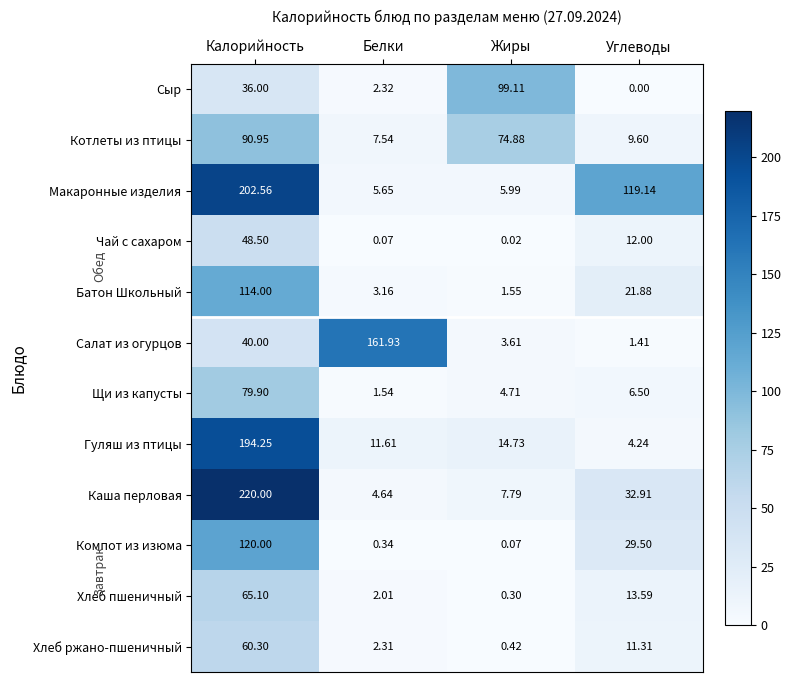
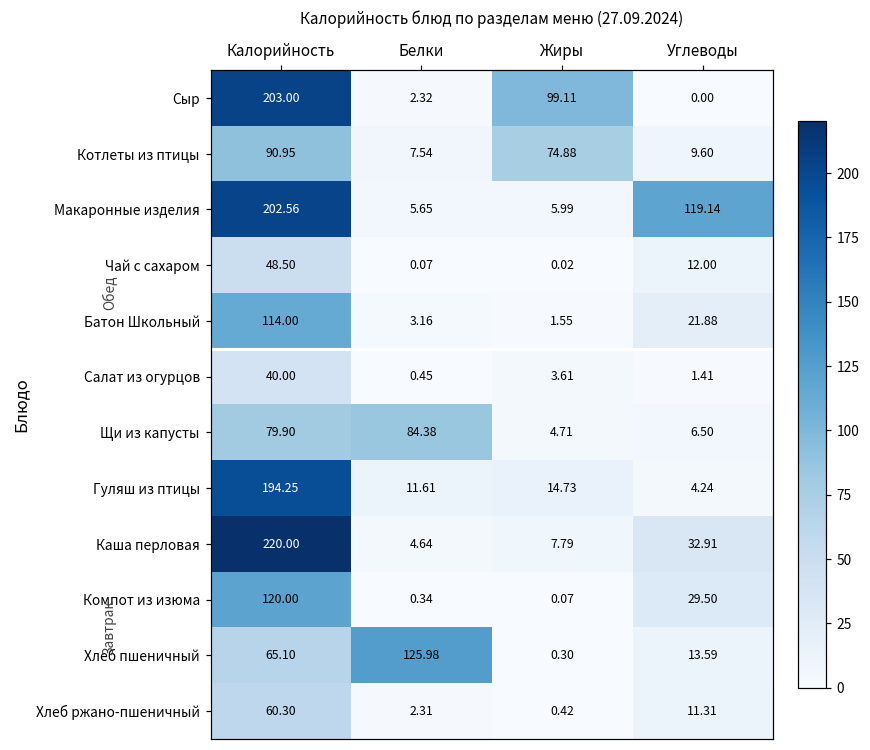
  {
    "Сыр": {
-     "Калорийность": 36.00,
+     "Калорийность": 203.00,
      "Белки": 2.32,
      "Жиры": 99.11,
      "Углеводы": 0.00
    },
    "Котлеты из птицы": {
      "Калорийность": 90.95,
      "Белки": 7.54,
      "Жиры": 74.88,
      "Углеводы": 9.60
    },
    "Макаронные изделия": {
      "Калорийность": 202.56,
      "Белки": 5.65,
      "Жиры": 5.99,
      "Углеводы": 119.14
    },
    "Чай с сахаром": {
      "Калорийность": 48.50,
      "Белки": 0.07,
      "Жиры": 0.02,
      "Углеводы": 12.00
    },
    "Батон Школьный": {
      "Калорийность": 114.00,
      "Белки": 3.16,
      "Жиры": 1.55,
      "Углеводы": 21.88
    },
    "Салат из огурцов": {
      "Калорийность": 40.00,
-     "Белки": 161.93,
+     "Белки": 0.45,
      "Жиры": 3.61,
      "Углеводы": 1.41
    },
    "Щи из капусты": {
      "Калорийность": 79.90,
-     "Белки": 1.54,
+     "Белки": 84.38,
      "Жиры": 4.71,
      "Углеводы": 6.50
    },
    "Гуляш из птицы": {
      "Калорийность": 194.25,
      "Белки": 11.61,
      "Жиры": 14.73,
      "Углеводы": 4.24
    },
    "Каша перловая": {
      "Калорийность": 220.00,
      "Белки": 4.64,
      "Жиры": 7.79,
      "Углеводы": 32.91
    },
    "Компот из изюма": {
      "Калорийность": 120.00,
      "Белки": 0.34,
      "Жиры": 0.07,
      "Углеводы": 29.50
    },
    "Хлеб пшеничный": {
      "Калорийность": 65.10,
-     "Белки": 2.01,
+     "Белки": 125.98,
      "Жиры": 0.30,
      "Углеводы": 13.59
    },
    "Хлеб ржано-пшеничный": {
      "Калорийность": 60.30,
      "Белки": 2.31,
      "Жиры": 0.42,
      "Углеводы": 11.31
    }
  }
